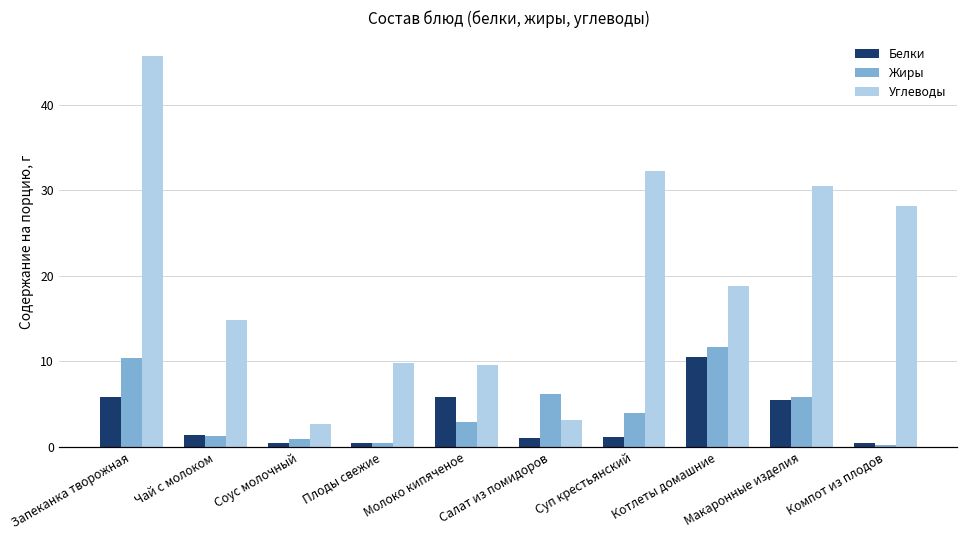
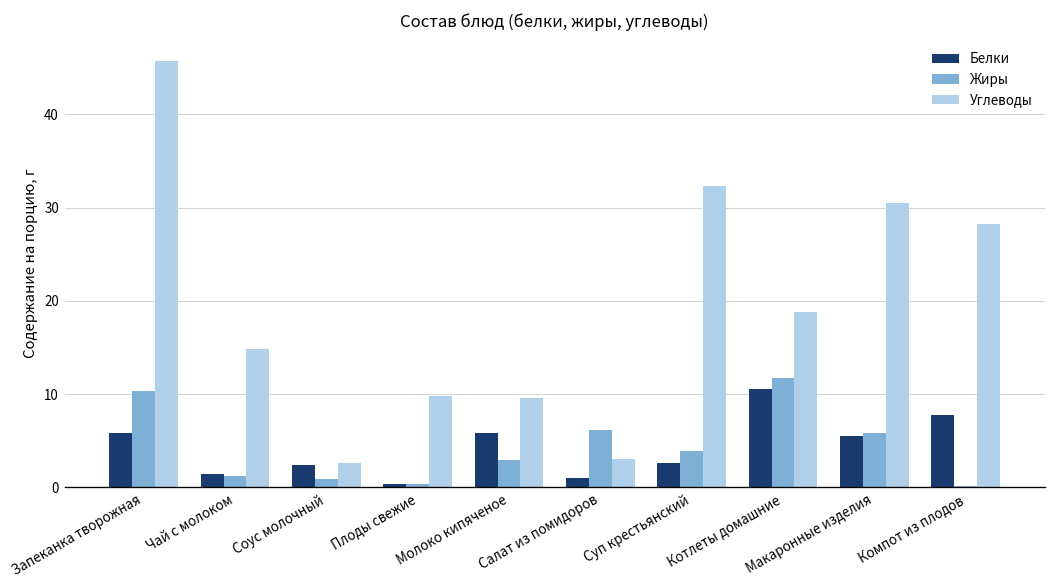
  {
    "Белки": {
      "Запеканка творожная": 6,
      "Чай с молоком": 1,
-     "Соус молочный": 0,
+     "Соус молочный": 2,
      "Плоды свежие": 0,
      "Молоко кипяченое": 6,
      "Салат из помидоров": 1,
-     "Суп крестьянский": 1,
+     "Суп крестьянский": 3,
      "Котлеты домашние": 11,
      "Макаронные изделия": 5,
-     "Компот из плодов": 0
+     "Компот из плодов": 8
    },
    "Жиры": {
      "Запеканка творожная": 10,
      "Чай с молоком": 1,
      "Соус молочный": 1,
      "Плоды свежие": 0,
      "Молоко кипяченое": 3,
      "Салат из помидоров": 6,
      "Суп крестьянский": 4,
      "Котлеты домашние": 12,
      "Макаронные изделия": 6
    },
    "Углеводы": {
      "Запеканка творожная": 46,
      "Чай с молоком": 15,
      "Соус молочный": 3,
      "Плоды свежие": 10,
      "Молоко кипяченое": 10,
      "Салат из помидоров": 3,
      "Суп крестьянский": 32,
      "Котлеты домашние": 19,
      "Макаронные изделия": 30,
      "Компот из плодов": 28
    }
  }
